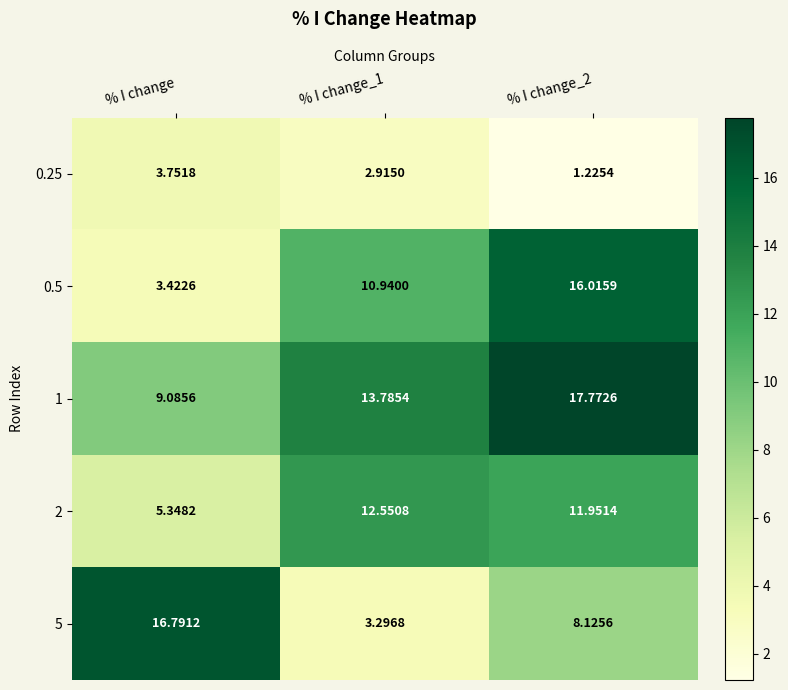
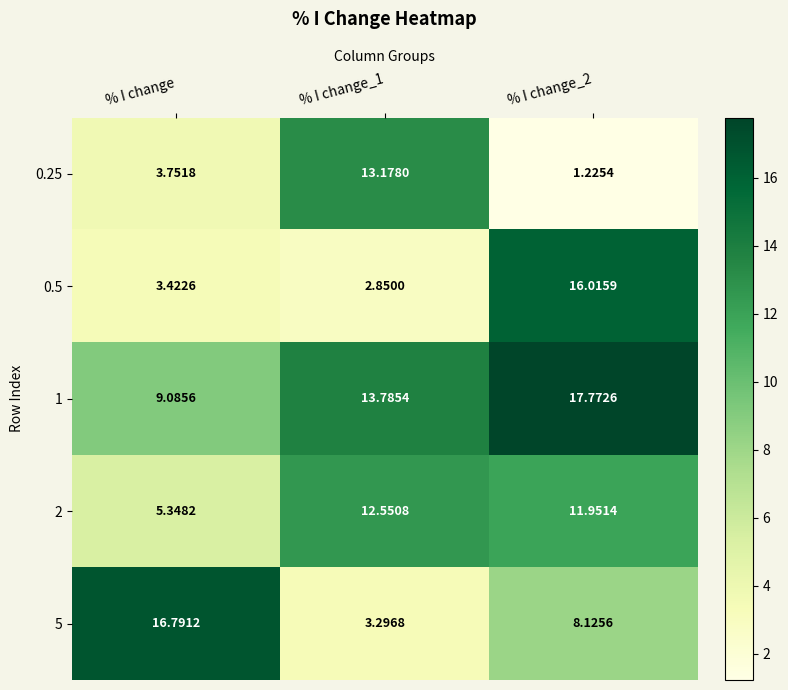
  {
    "0.25": {
      "% I change": 3.7518,
-     "% I change_1": 2.9150,
+     "% I change_1": 13.1780,
      "% I change_2": 1.2254
    },
    "0.5": {
      "% I change": 3.4226,
-     "% I change_1": 10.9400,
+     "% I change_1": 2.8500,
      "% I change_2": 16.0159
    },
    "1": {
      "% I change": 9.0856,
      "% I change_1": 13.7854,
      "% I change_2": 17.7726
    },
    "2": {
      "% I change": 5.3482,
      "% I change_1": 12.5508,
      "% I change_2": 11.9514
    },
    "5": {
      "% I change": 16.7912,
      "% I change_1": 3.2968,
      "% I change_2": 8.1256
    }
  }
